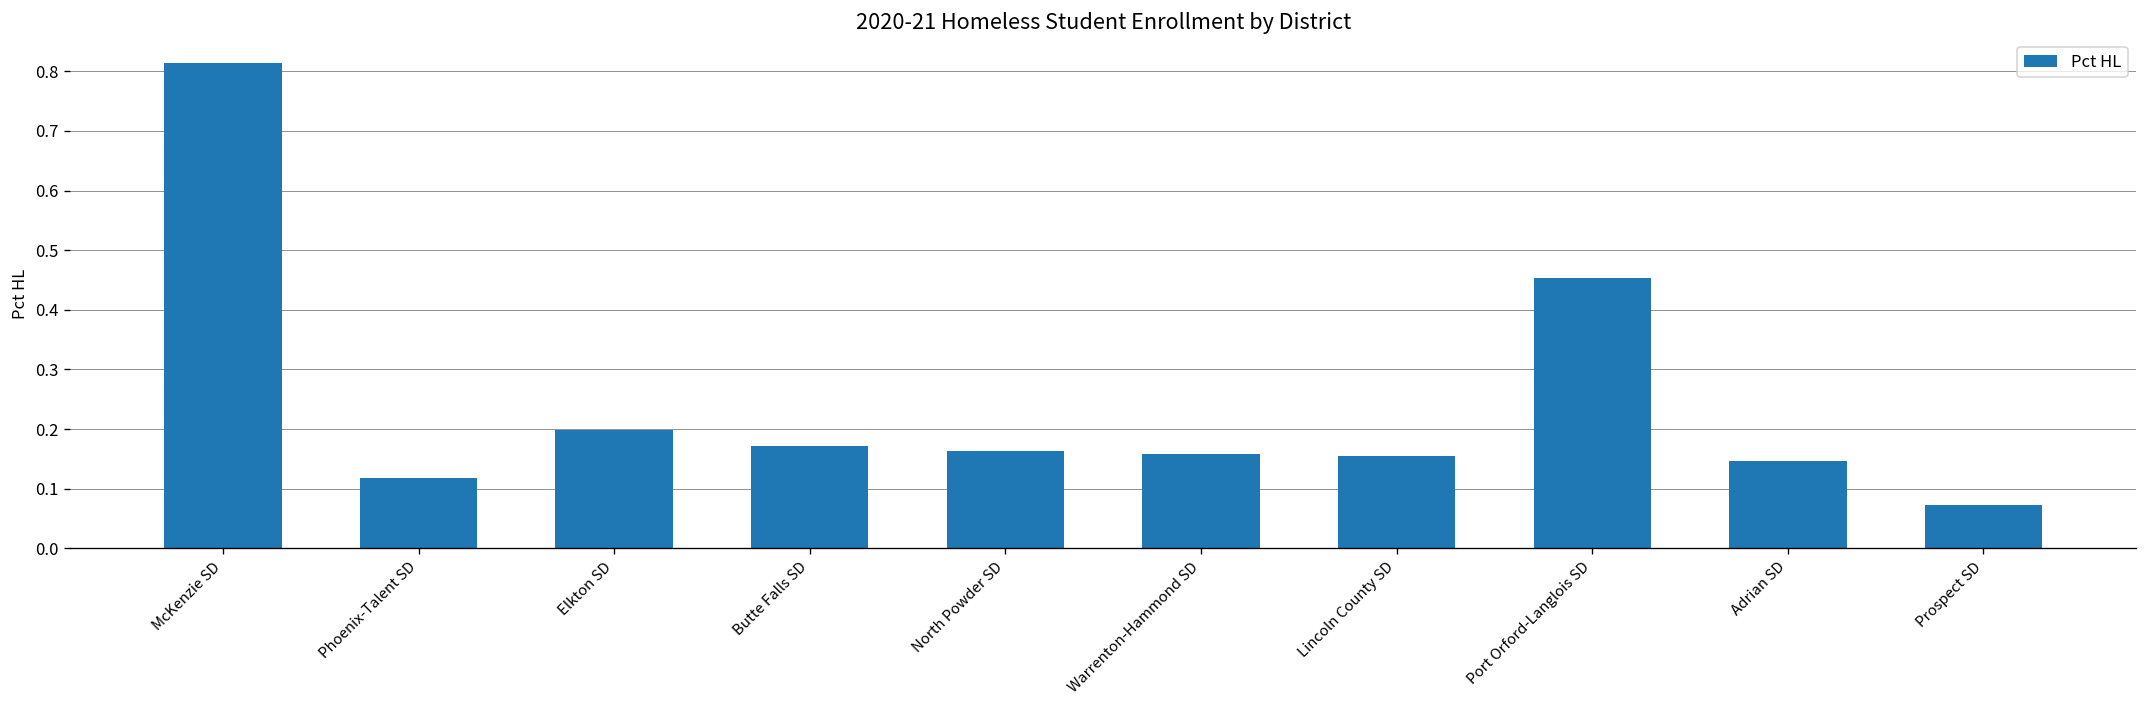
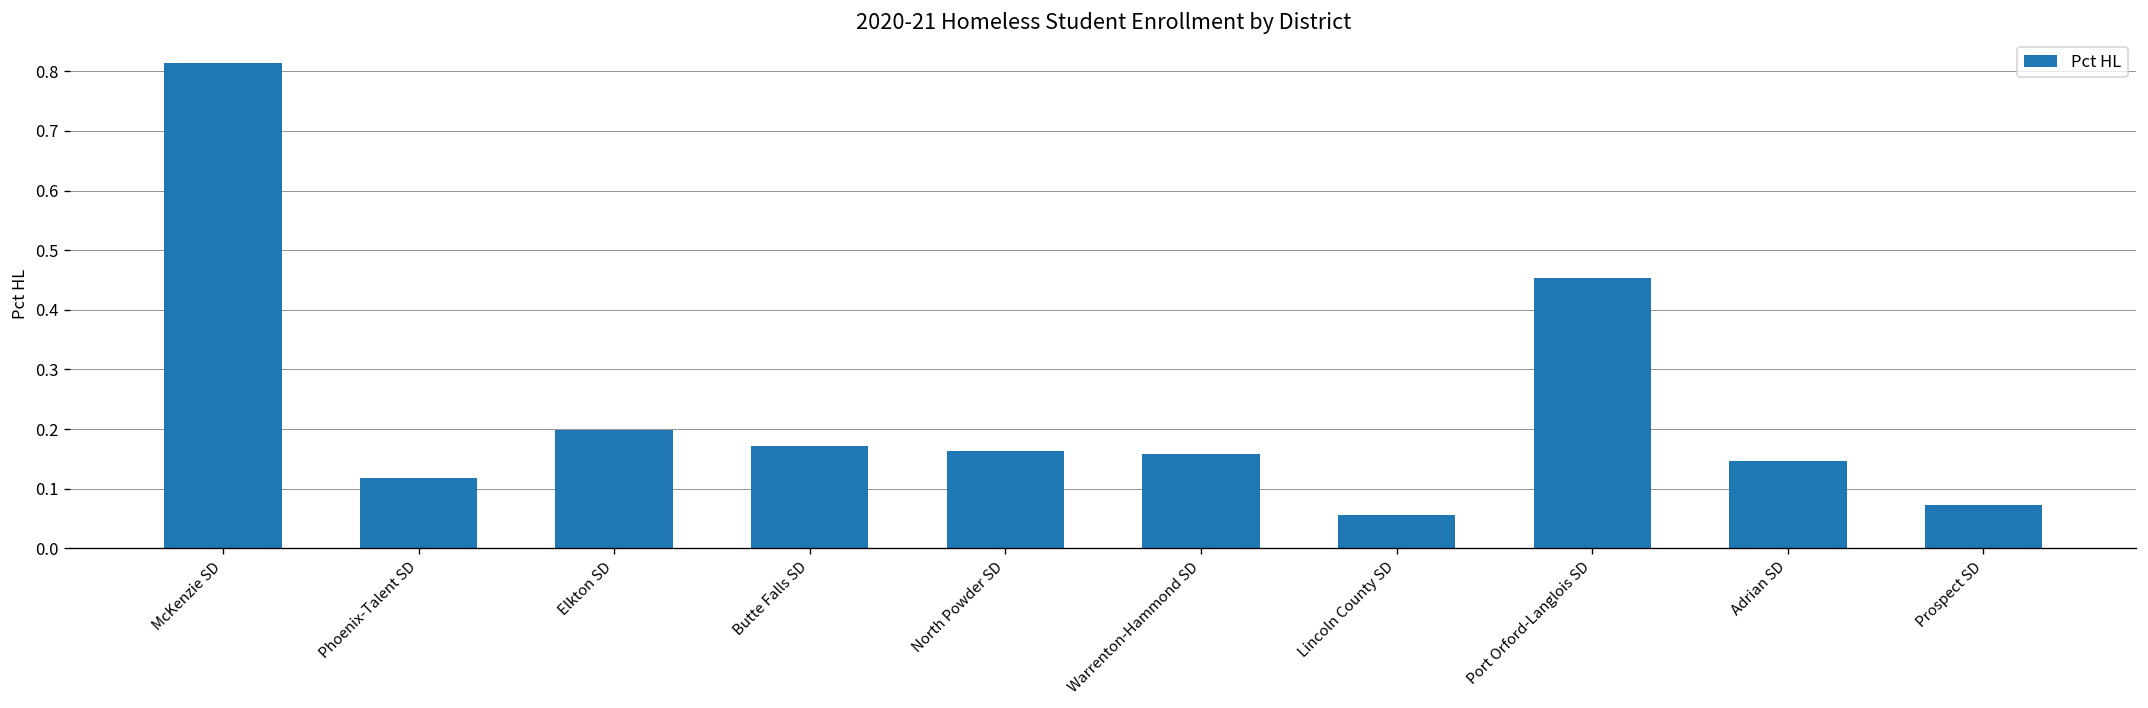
  {
    "McKenzie SD": 0.81,
    "Phoenix-Talent SD": 0.12,
    "Elkton SD": 0.20,
    "Butte Falls SD": 0.17,
    "North Powder SD": 0.16,
    "Warrenton-Hammond SD": 0.16,
-   "Lincoln County SD": 0.15,
+   "Lincoln County SD": 0.06,
    "Port Orford-Langlois SD": 0.45,
    "Adrian SD": 0.15,
    "Prospect SD": 0.07
  }
